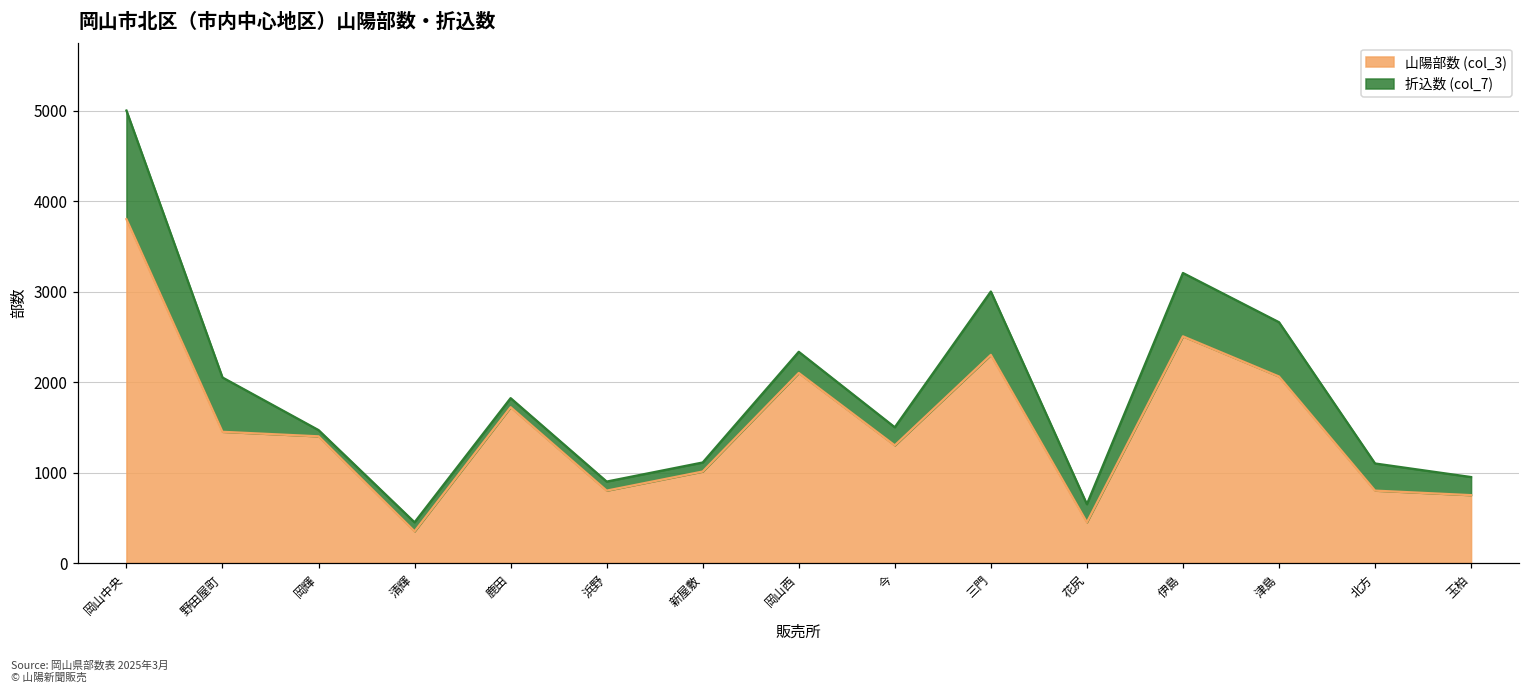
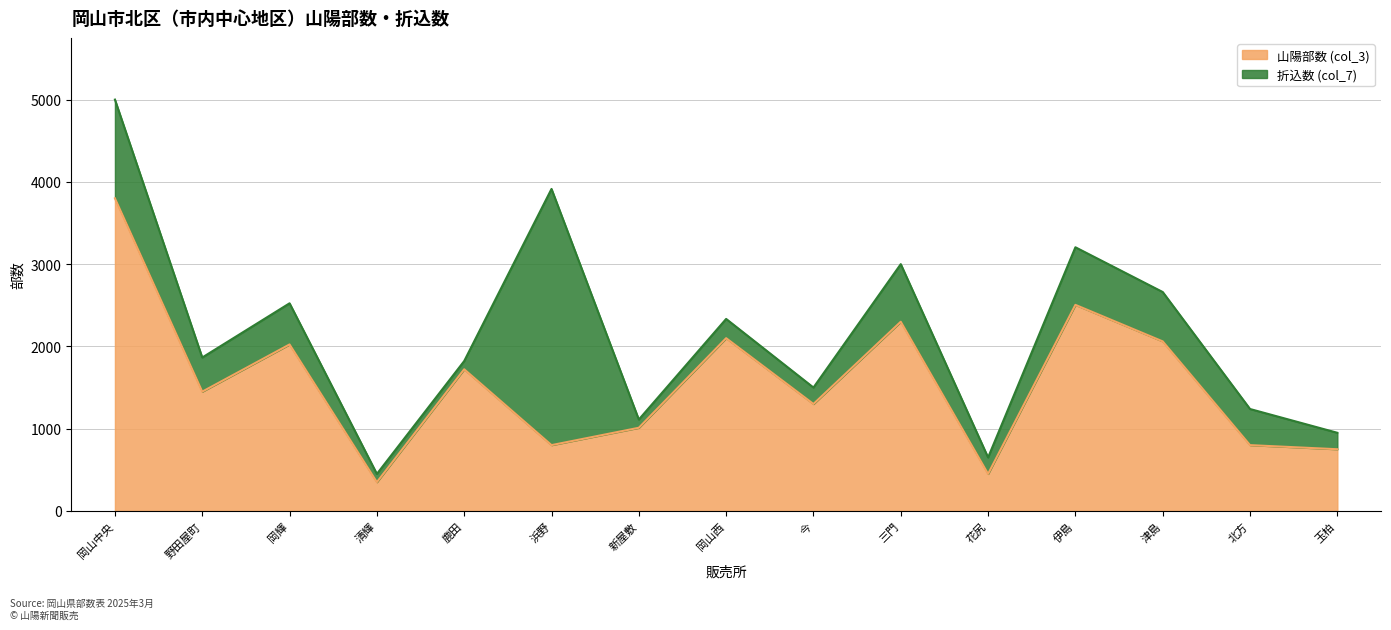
  {
    "山陽部数 (col_3)": {
      "岡山中央": 3800,
      "野田屋町": 1500,
-     "岡輝": 1400,
+     "岡輝": 2000,
      "清輝": 400,
      "鹿田": 1700,
      "浜野": 800,
      "新屋敷": 1000,
      "岡山西": 2100,
      "今": 1300,
      "三門": 2300,
      "花尻": 500,
      "伊島": 2500,
      "津島": 2100,
      "北方": 800,
      "玉柏": 800
    },
    "折込数 (col_7)": {
      "岡山中央": 1200,
-     "野田屋町": 600,
-     "岡輝": 100,
+     "野田屋町": 400,
+     "岡輝": 500,
      "清輝": 100,
      "鹿田": 100,
-     "浜野": 100,
+     "浜野": 3100,
      "新屋敷": 100,
      "岡山西": 200,
      "今": 200,
      "三門": 700,
      "花尻": 200,
      "伊島": 700,
      "津島": 600,
-     "北方": 300,
+     "北方": 400,
      "玉柏": 200
    }
  }
